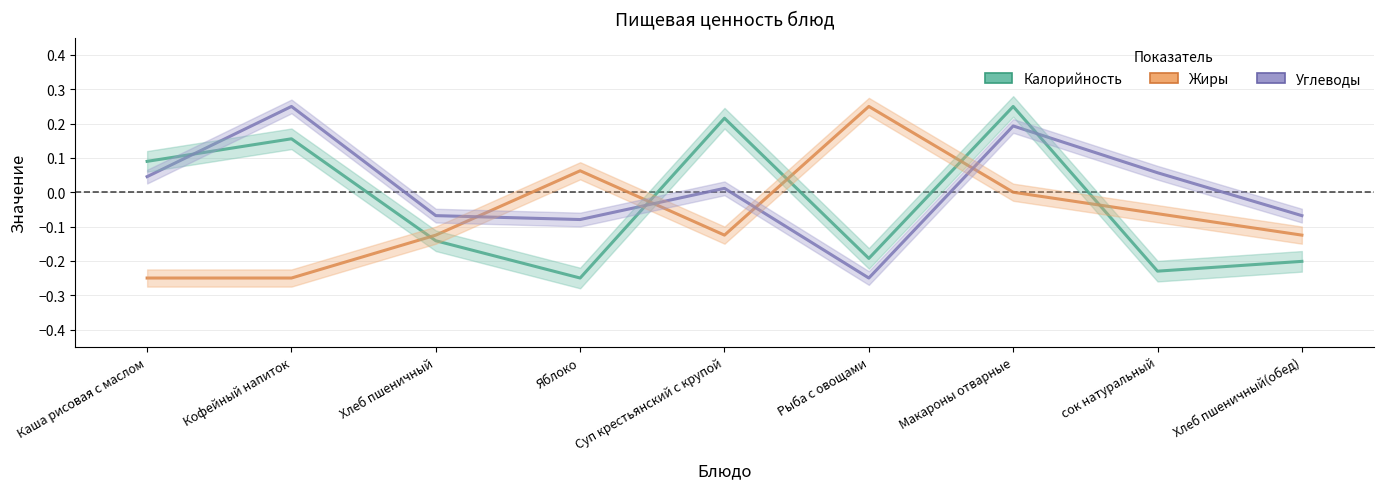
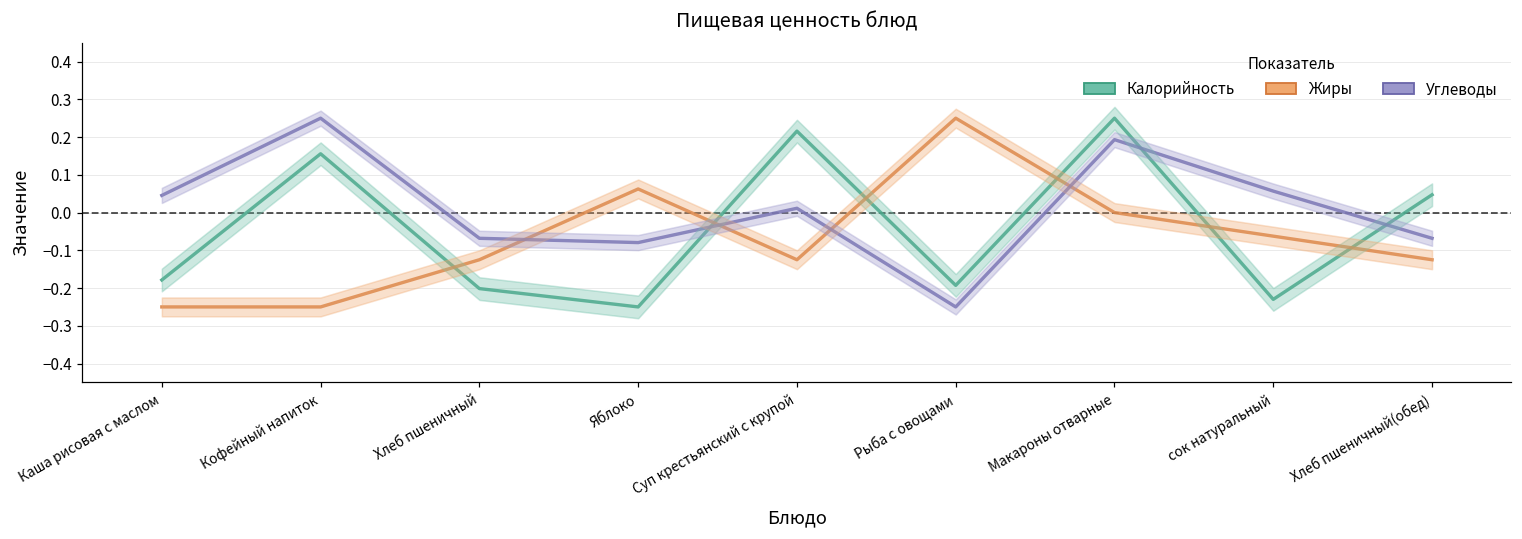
  {
    "Калорийность": {
-     "Каша рисовая с маслом": 0.09,
+     "Каша рисовая с маслом": -0.18,
      "Кофейный напиток": 0.16,
-     "Хлеб пшеничный": -0.14,
+     "Хлеб пшеничный": -0.20,
      "Яблоко": -0.25,
      "Суп крестьянский с крупой": 0.22,
      "Рыба с овощами": -0.19,
      "Макароны отварные": 0.25,
      "сок натуральный": -0.23,
-     "Хлеб пшеничный(обед)": -0.20
+     "Хлеб пшеничный(обед)": 0.05
    }
  }
